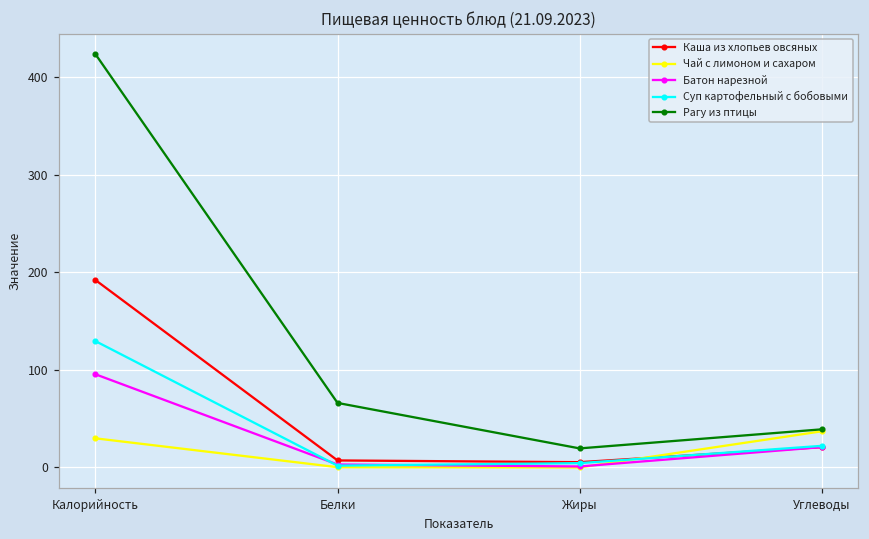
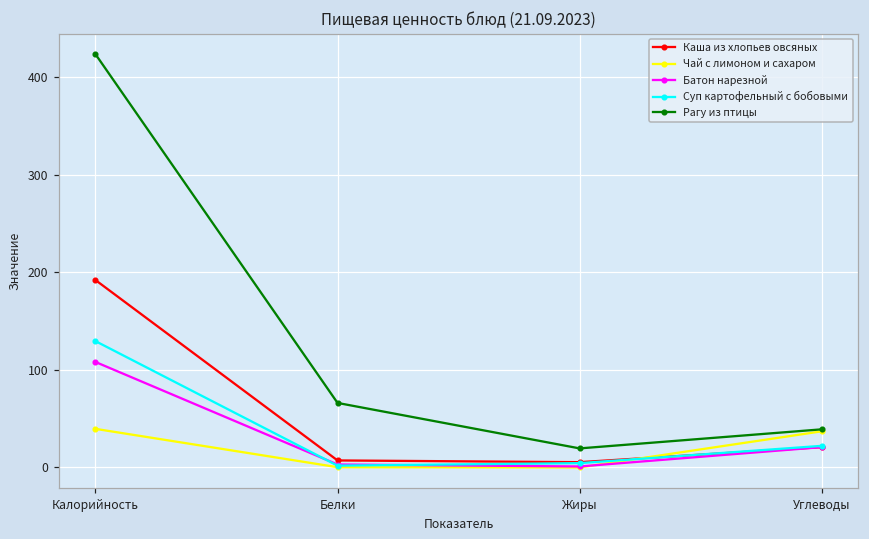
  {
    "Каша из хлопьев овсяных": {
      "Калорийность": 190,
      "Белки": 10
    },
    "Чай с лимоном и сахаром": {
-     "Калорийность": 30
+     "Калорийность": 40
    },
    "Батон нарезной": {
-     "Калорийность": 100
+     "Калорийность": 110
    },
    "Суп картофельный с бобовыми": {
      "Калорийность": 130
    },
    "Рагу из птицы": {
      "Калорийность": 420,
      "Белки": 70,
      "Жиры": 20
    }
  }
